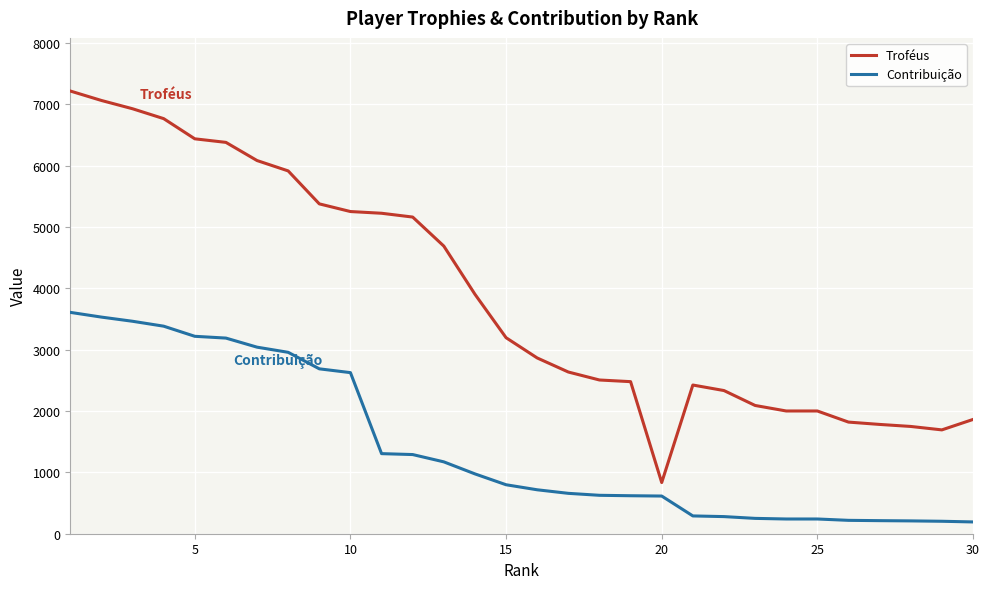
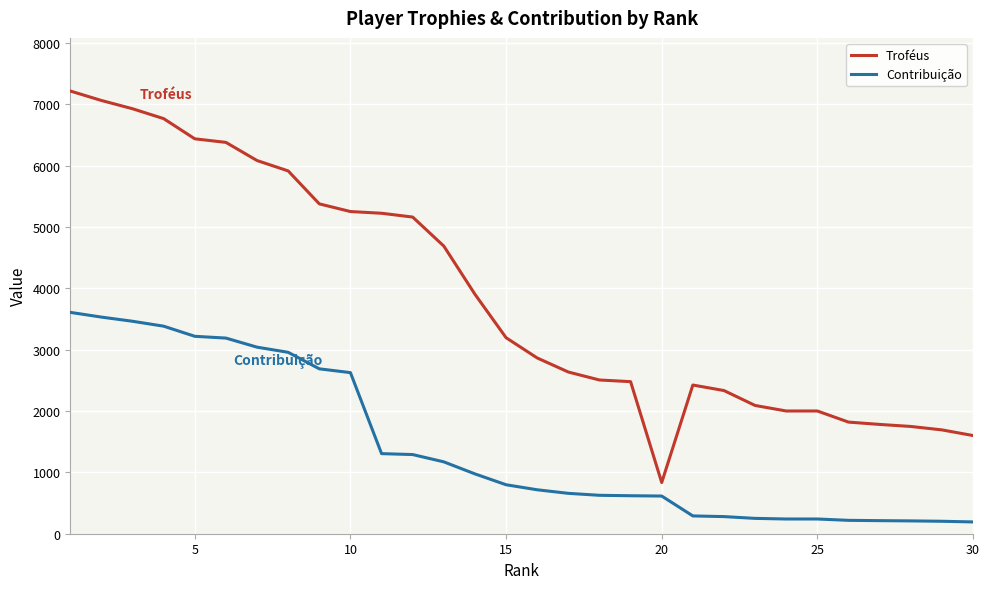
  {
    "Troféus": {
      "5": 6400,
      "10": 5300,
      "15": 3200,
      "20": 800,
      "25": 2000,
-     "30": 1900
+     "30": 1600
    },
    "Contribuição": {
      "5": 3200,
      "10": 2600,
      "15": 800,
      "20": 600,
      "25": 200,
      "30": 200
    }
  }
